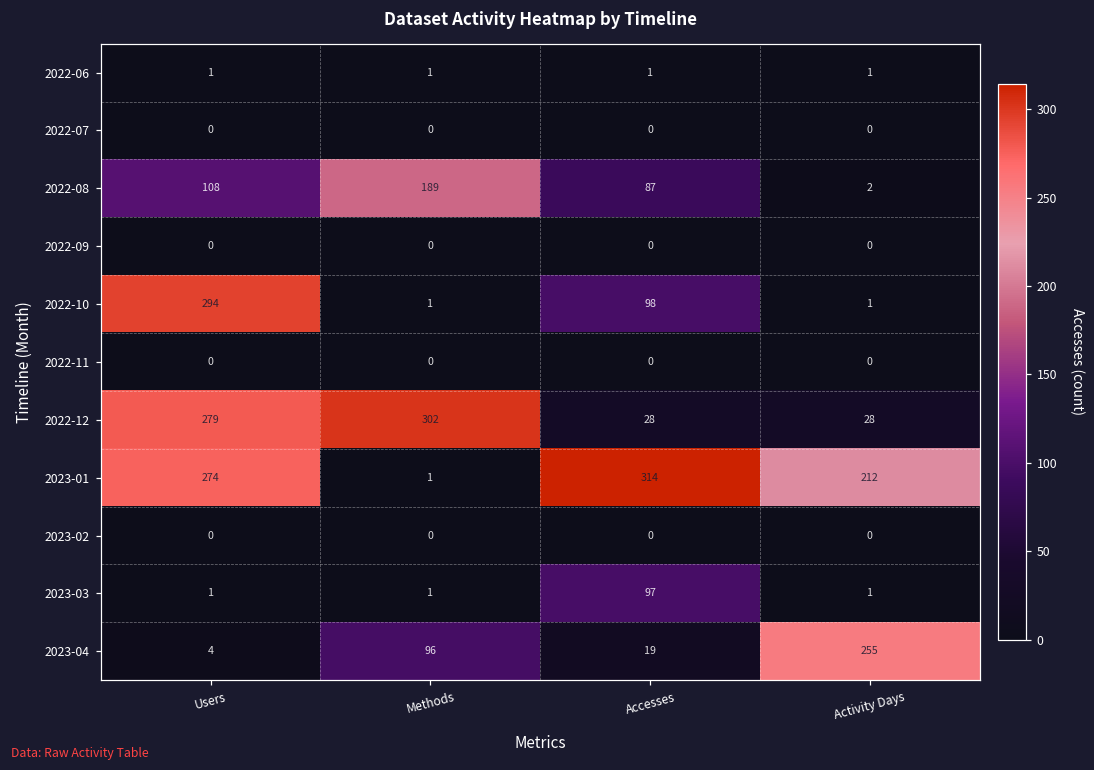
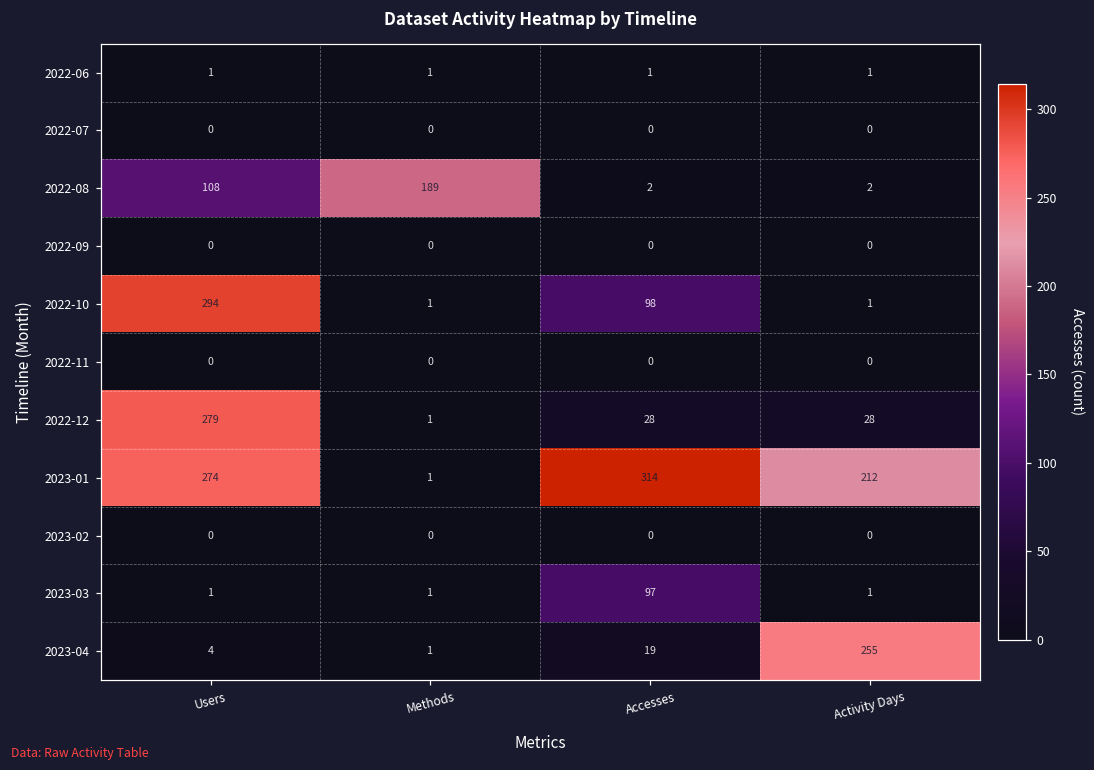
  {
    "2022-06": {
      "Users": 1,
      "Methods": 1,
      "Accesses": 1,
      "Activity Days": 1
    },
    "2022-07": {
      "Users": 0,
      "Methods": 0,
      "Accesses": 0,
      "Activity Days": 0
    },
    "2022-08": {
      "Users": 108,
      "Methods": 189,
-     "Accesses": 87,
+     "Accesses": 2,
      "Activity Days": 2
    },
    "2022-09": {
      "Users": 0,
      "Methods": 0,
      "Accesses": 0,
      "Activity Days": 0
    },
    "2022-10": {
      "Users": 294,
      "Methods": 1,
      "Accesses": 98,
      "Activity Days": 1
    },
    "2022-11": {
      "Users": 0,
      "Methods": 0,
      "Accesses": 0,
      "Activity Days": 0
    },
    "2022-12": {
      "Users": 279,
-     "Methods": 302,
+     "Methods": 1,
      "Accesses": 28,
      "Activity Days": 28
    },
    "2023-01": {
      "Users": 274,
      "Methods": 1,
      "Accesses": 314,
      "Activity Days": 212
    },
    "2023-02": {
      "Users": 0,
      "Methods": 0,
      "Accesses": 0,
      "Activity Days": 0
    },
    "2023-03": {
      "Users": 1,
      "Methods": 1,
      "Accesses": 97,
      "Activity Days": 1
    },
    "2023-04": {
      "Users": 4,
-     "Methods": 96,
+     "Methods": 1,
      "Accesses": 19,
      "Activity Days": 255
    }
  }
